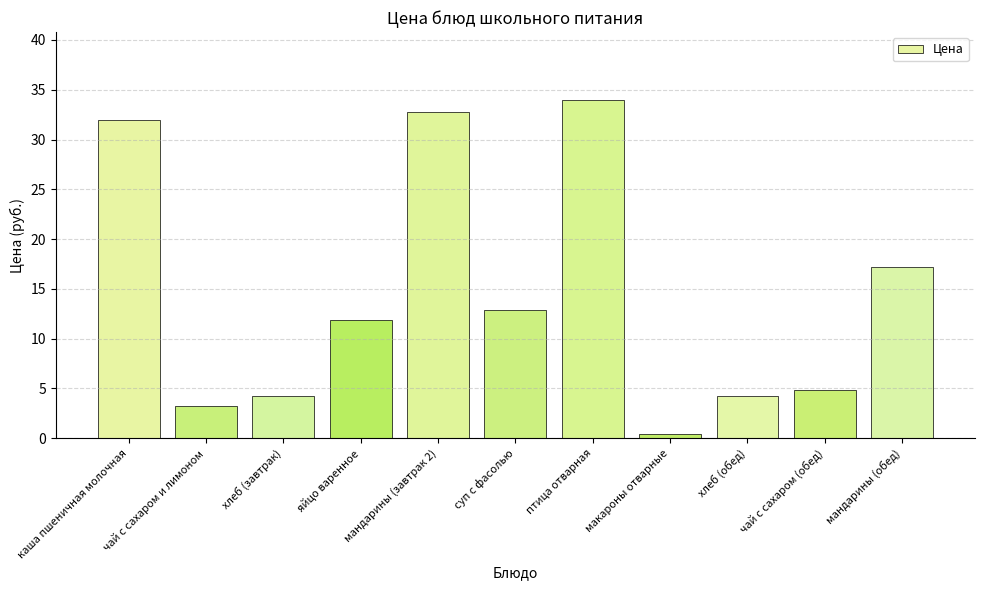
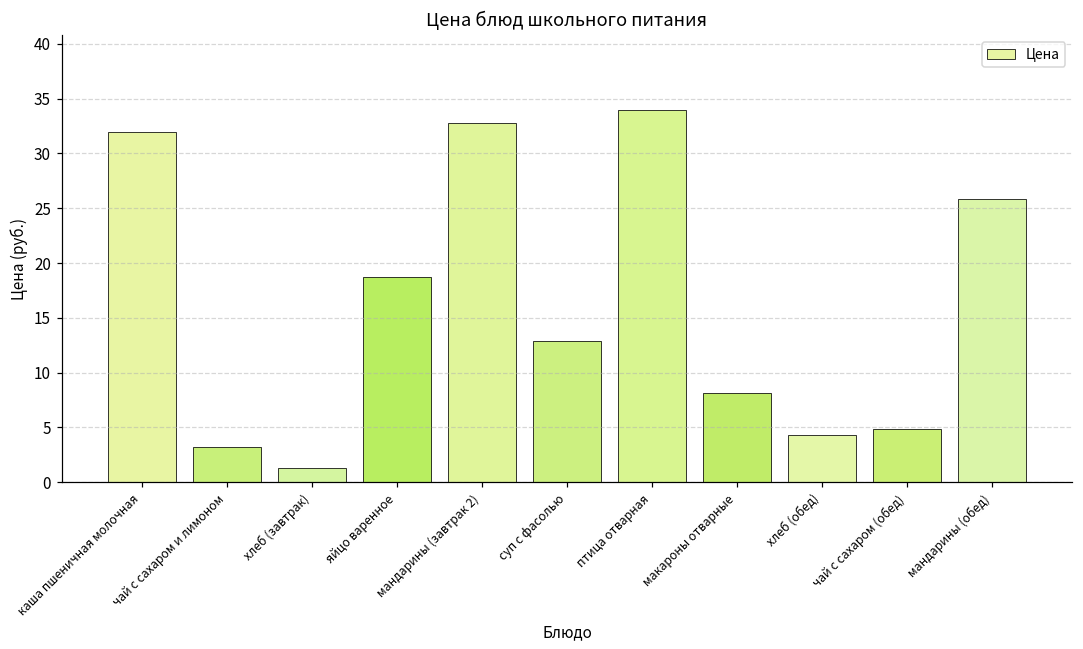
  {
    "каша пшеничная молочная": 32,
    "чай с сахаром и лимоном": 3,
-   "хлеб (завтрак)": 4,
-   "яйцо варенное": 12,
+   "хлеб (завтрак)": 1,
+   "яйцо варенное": 19,
    "мандарины (завтрак 2)": 33,
    "суп с фасолью": 13,
    "птица отварная": 34,
-   "макароны отварные": 0,
+   "макароны отварные": 8,
    "хлеб (обед)": 4,
    "чай с сахаром (обед)": 5,
-   "мандарины (обед)": 17
+   "мандарины (обед)": 26
  }
